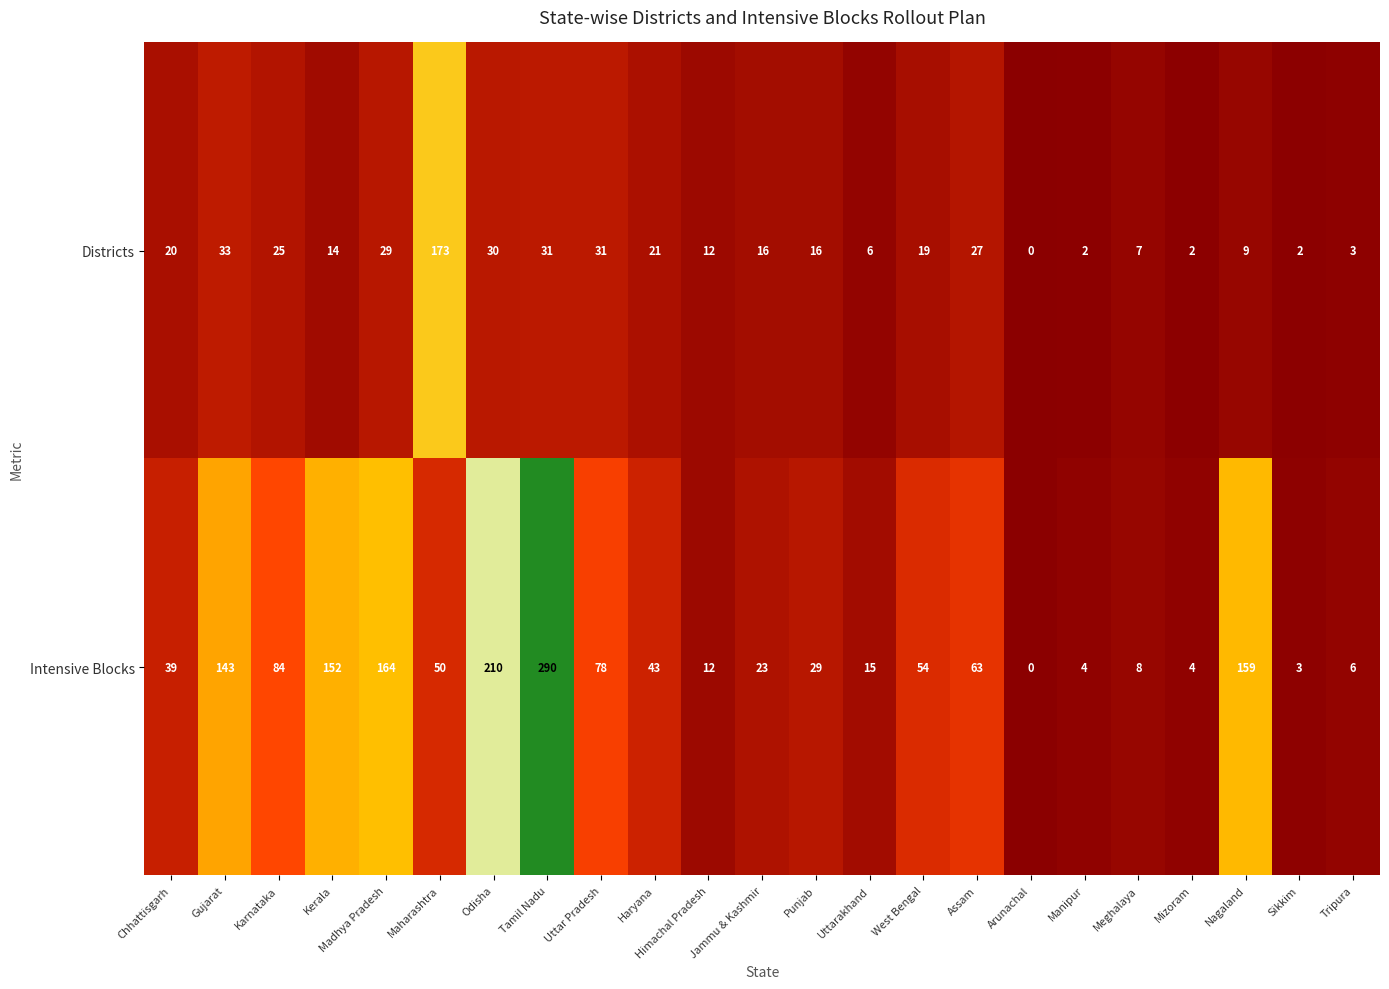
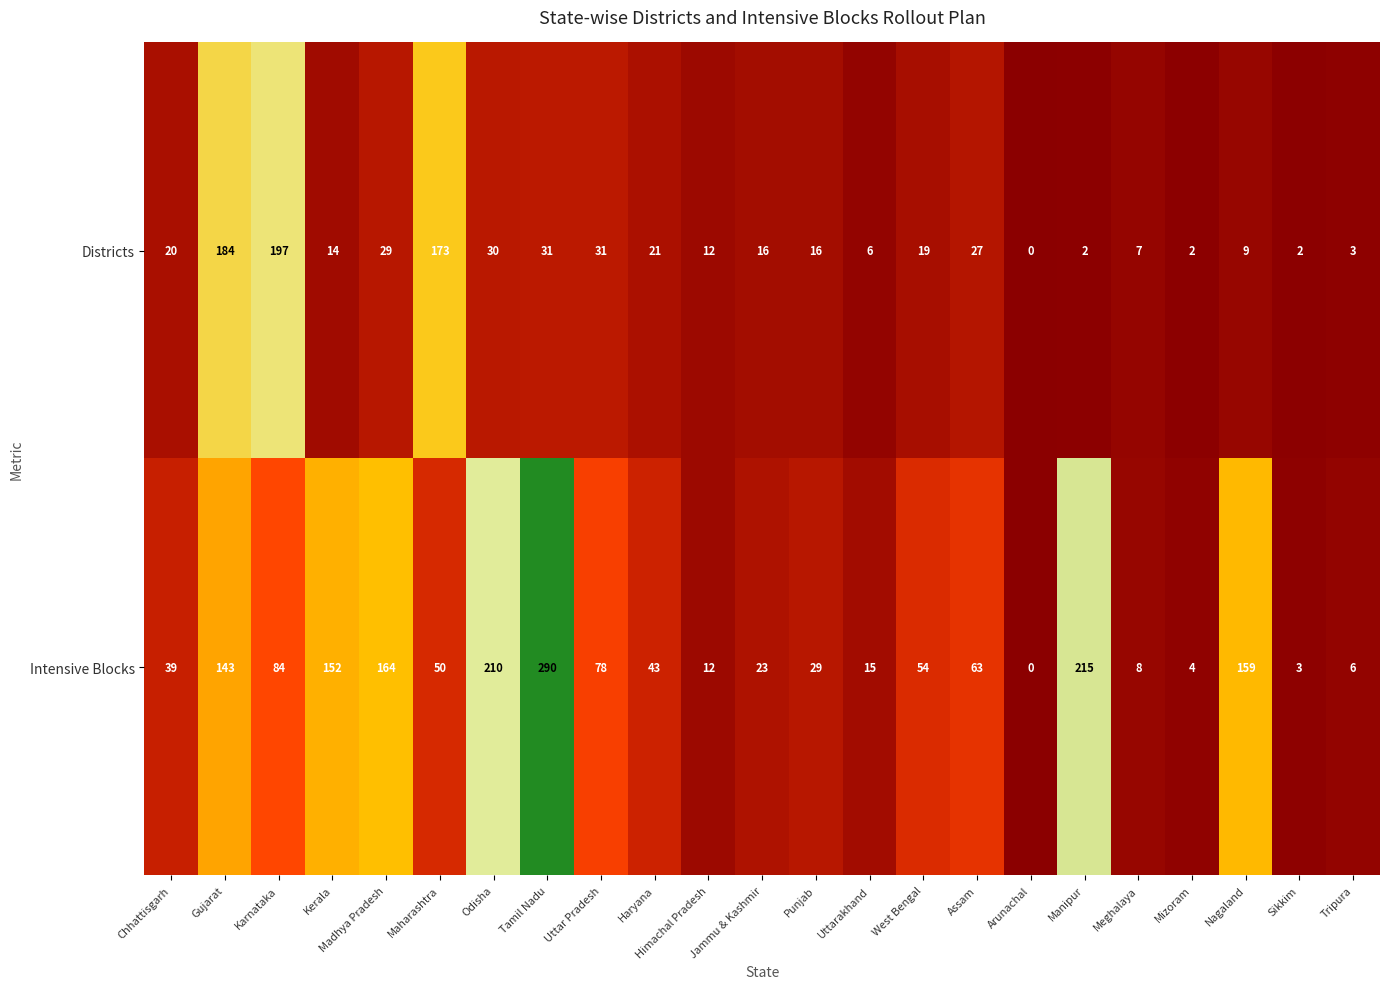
  {
    "Districts": {
      "Chhattisgarh": 20,
-     "Gujarat": 33,
-     "Karnataka": 25,
+     "Gujarat": 184,
+     "Karnataka": 197,
      "Kerala": 14,
      "Madhya Pradesh": 29,
      "Maharashtra": 173,
      "Odisha": 30,
      "Tamil Nadu": 31,
      "Uttar Pradesh": 31,
      "Haryana": 21,
      "Himachal Pradesh": 12,
      "Jammu & Kashmir": 16,
      "Punjab": 16,
      "Uttarakhand": 6,
      "West Bengal": 19,
      "Assam": 27,
      "Arunachal": 0,
      "Manipur": 2,
      "Meghalaya": 7,
      "Mizoram": 2,
      "Nagaland": 9,
      "Sikkim": 2,
      "Tripura": 3
    },
    "Intensive Blocks": {
      "Chhattisgarh": 39,
      "Gujarat": 143,
      "Karnataka": 84,
      "Kerala": 152,
      "Madhya Pradesh": 164,
      "Maharashtra": 50,
      "Odisha": 210,
      "Tamil Nadu": 290,
      "Uttar Pradesh": 78,
      "Haryana": 43,
      "Himachal Pradesh": 12,
      "Jammu & Kashmir": 23,
      "Punjab": 29,
      "Uttarakhand": 15,
      "West Bengal": 54,
      "Assam": 63,
      "Arunachal": 0,
-     "Manipur": 4,
+     "Manipur": 215,
      "Meghalaya": 8,
      "Mizoram": 4,
      "Nagaland": 159,
      "Sikkim": 3,
      "Tripura": 6
    }
  }
